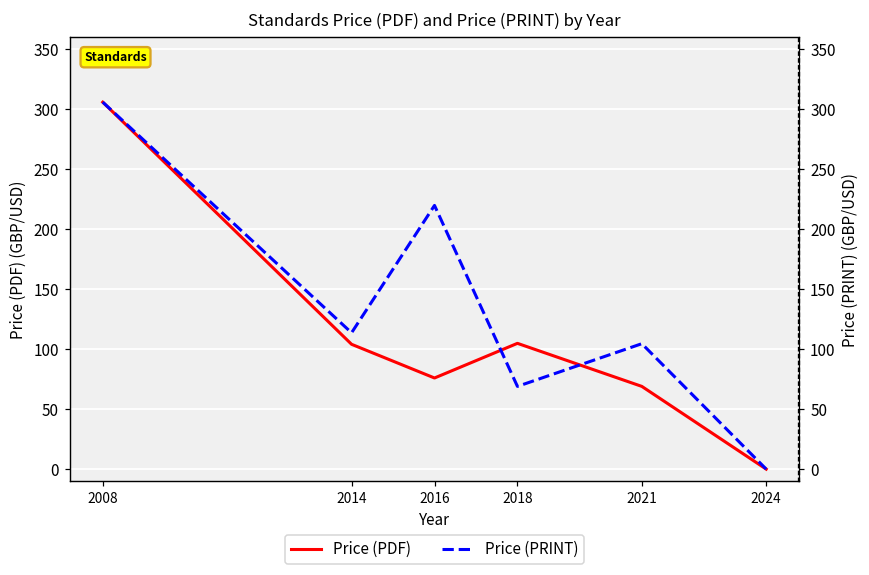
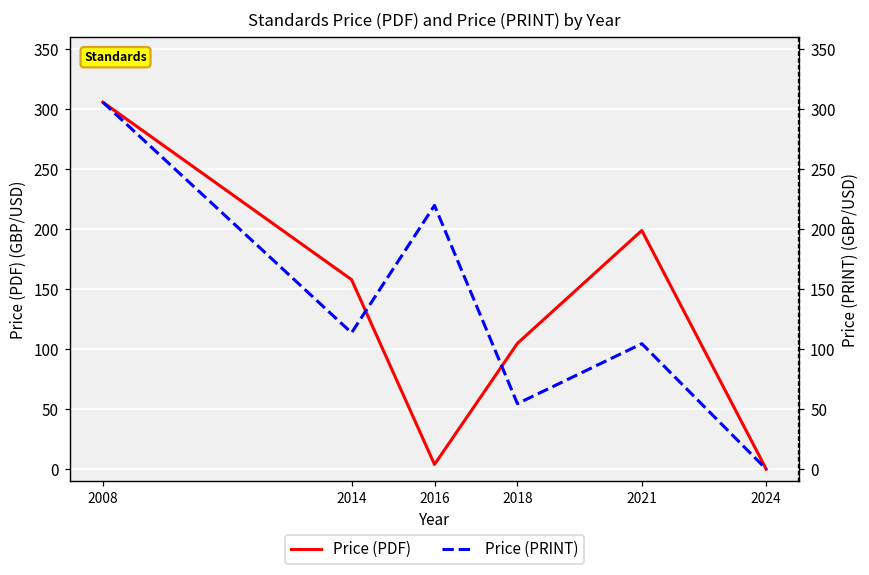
  {
    "Price (PDF)": {
      "2008": 306,
-     "2014": 104,
-     "2016": 76,
+     "2014": 158,
+     "2016": 4,
      "2018": 105,
-     "2021": 69,
+     "2021": 199,
      "2024": 0
    },
    "Price (PRINT)": {
      "2008": 306,
      "2014": 114,
      "2016": 220,
-     "2018": 69,
+     "2018": 55,
      "2021": 105,
      "2024": 0
    }
  }
